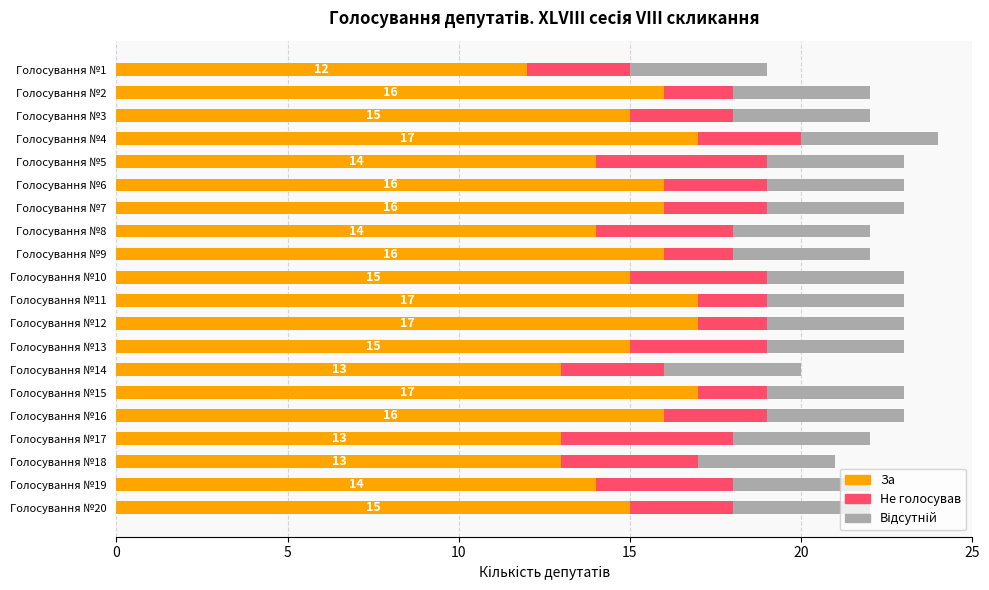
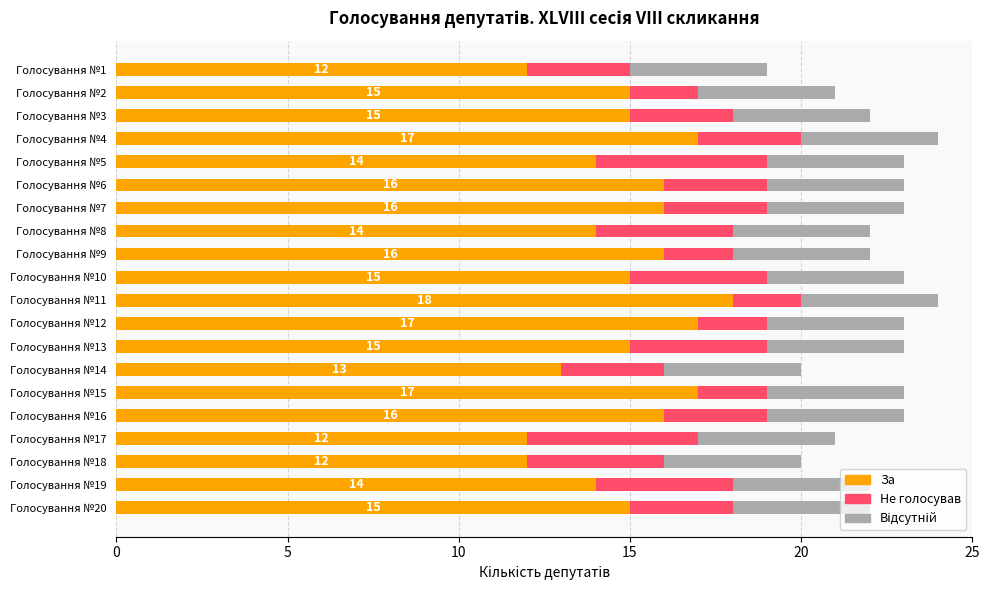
  {
    "За": {
      "Голосування №1": 12,
-     "Голосування №2": 16,
+     "Голосування №2": 15,
      "Голосування №3": 15,
      "Голосування №4": 17,
      "Голосування №5": 14,
      "Голосування №6": 16,
      "Голосування №7": 16,
      "Голосування №8": 14,
      "Голосування №9": 16,
      "Голосування №10": 15,
-     "Голосування №11": 17,
+     "Голосування №11": 18,
      "Голосування №12": 17,
      "Голосування №13": 15,
      "Голосування №14": 13,
      "Голосування №15": 17,
      "Голосування №16": 16,
-     "Голосування №17": 13,
-     "Голосування №18": 13,
+     "Голосування №17": 12,
+     "Голосування №18": 12,
      "Голосування №19": 14,
      "Голосування №20": 15
    }
  }
